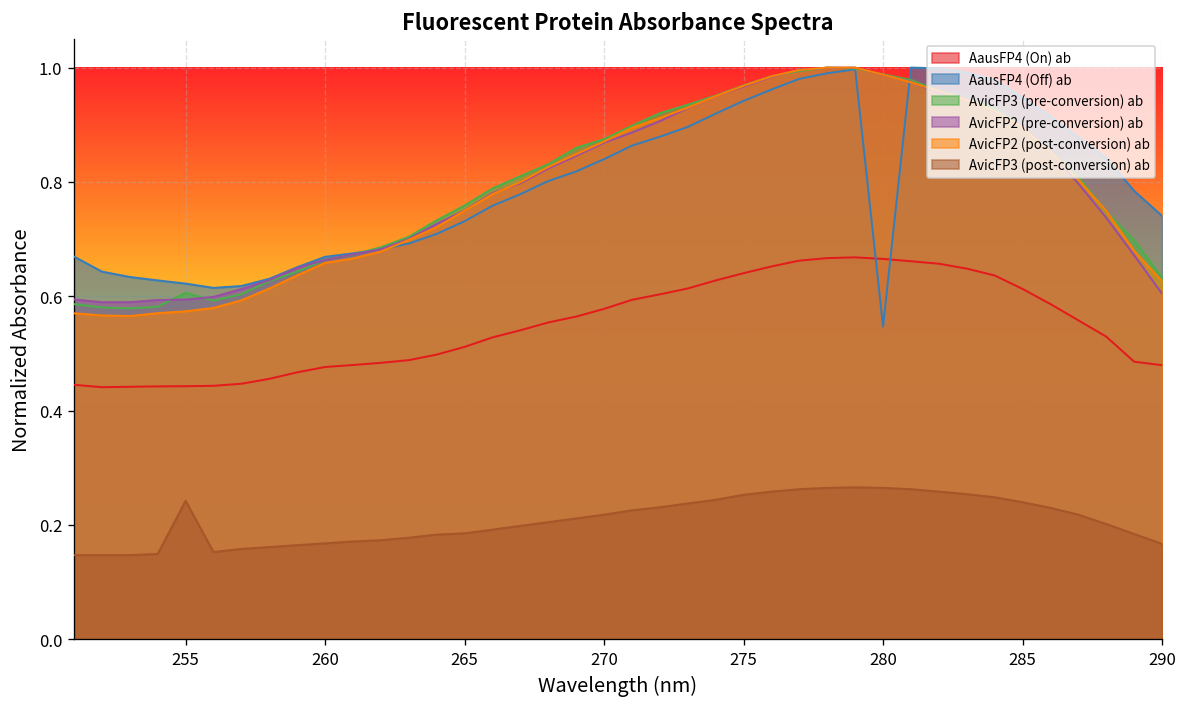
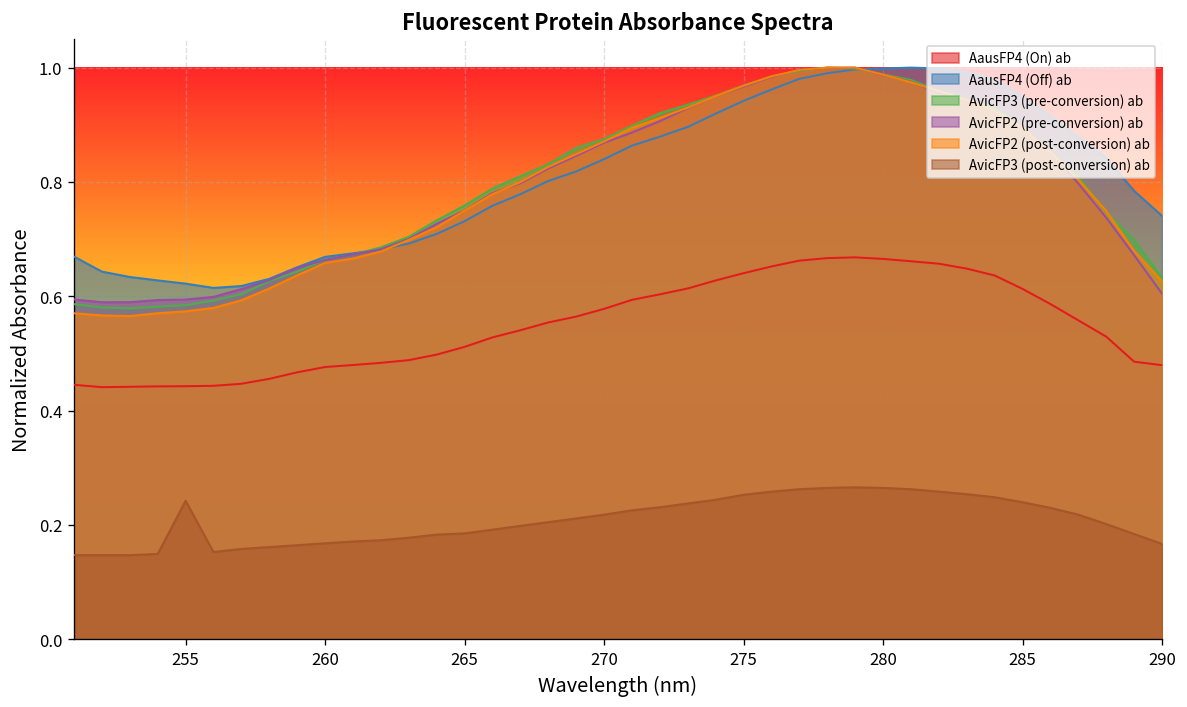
  {
    "AausFP4 (On) ab": {
      "255": 0.44,
      "260": 0.48,
      "265": 0.51,
      "270": 0.58,
      "275": 0.64,
      "280": 0.67,
      "285": 0.61,
      "290": 0.48
    },
    "AausFP4 (Off) ab": {
      "255": 0.62,
      "265": 0.73,
      "270": 0.84,
      "275": 0.94,
-     "280": 0.55,
+     "280": 1.00,
      "290": 0.74
    },
    "AvicFP3 (pre-conversion) ab": {
-     "255": 0.61,
+     "255": 0.58,
      "265": 0.76,
      "290": 0.63
    },
    "AvicFP2 (pre-conversion) ab": {
      "255": 0.59,
      "290": 0.60
    },
    "AvicFP2 (post-conversion) ab": {
      "255": 0.57,
      "290": 0.63
    },
    "AvicFP3 (post-conversion) ab": {
      "255": 0.24,
      "260": 0.17,
      "265": 0.19,
      "270": 0.22,
      "275": 0.25,
      "280": 0.26,
      "285": 0.24,
      "290": 0.17
    }
  }
